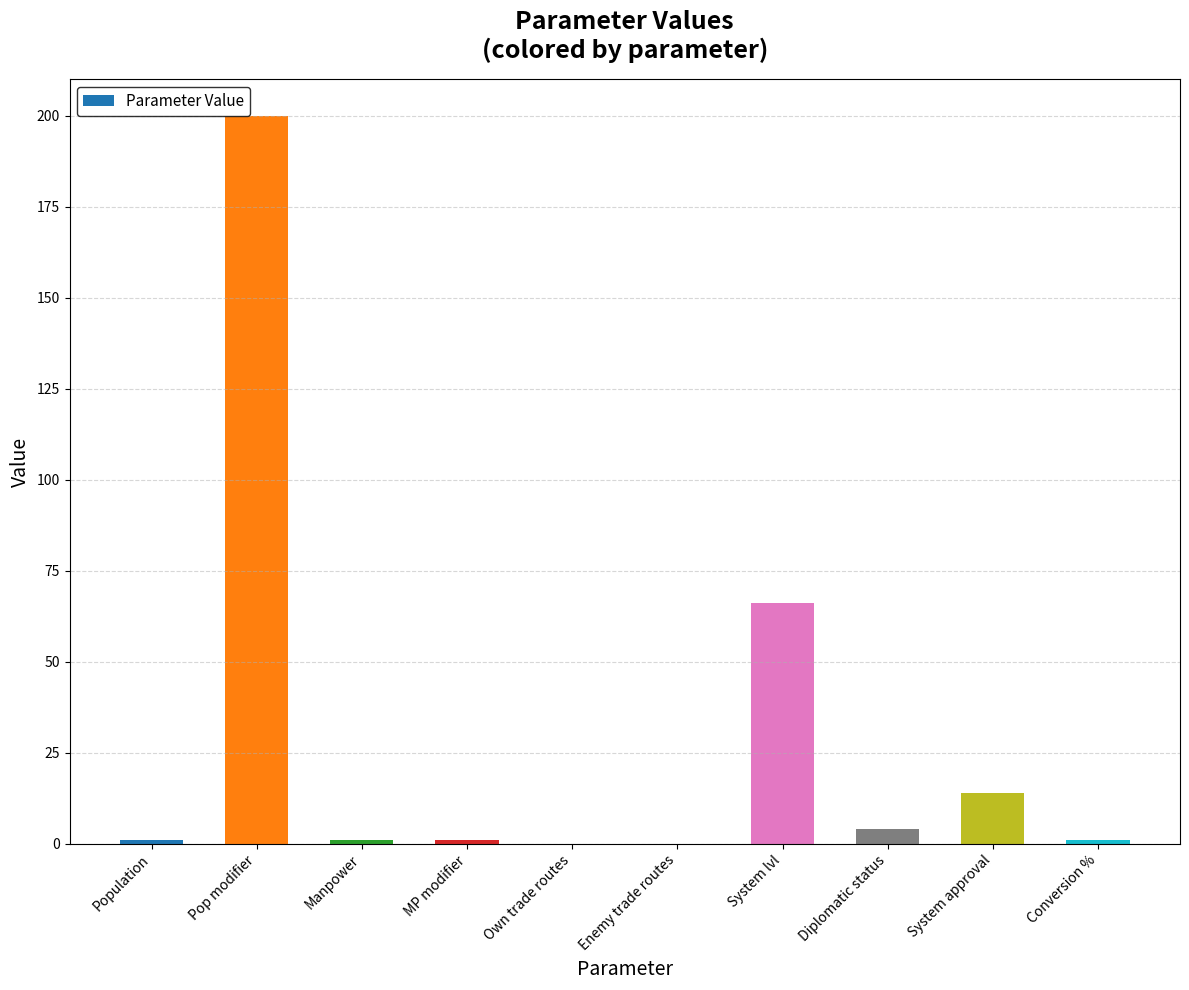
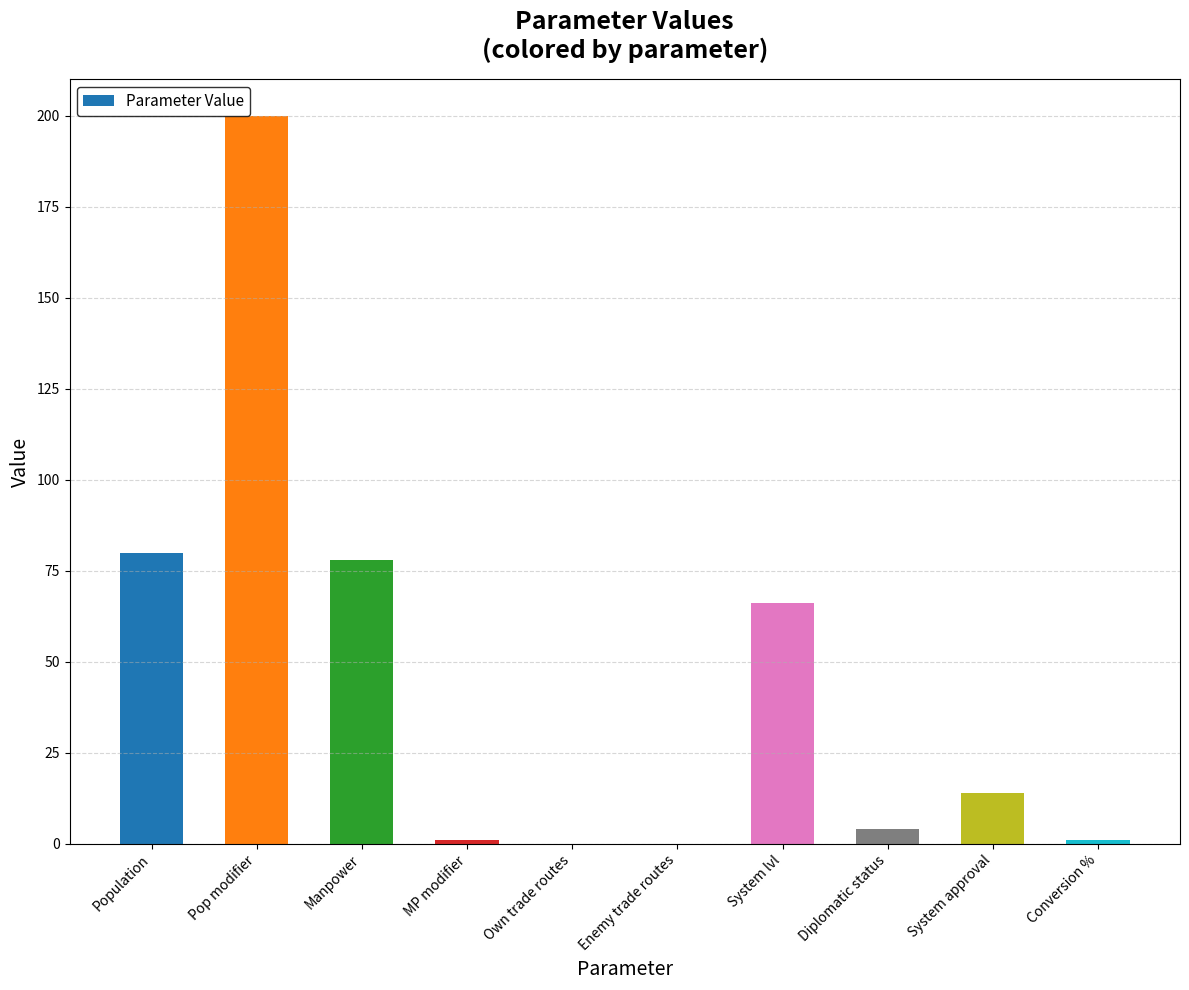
  {
-   "Population": 1,
+   "Population": 80,
    "Pop modifier": 200,
-   "Manpower": 1,
+   "Manpower": 78,
    "MP modifier": 1,
    "Own trade routes": 0,
    "Enemy trade routes": 0,
    "System lvl": 66,
    "Diplomatic status": 4,
    "System approval": 14,
    "Conversion %": 1
  }
